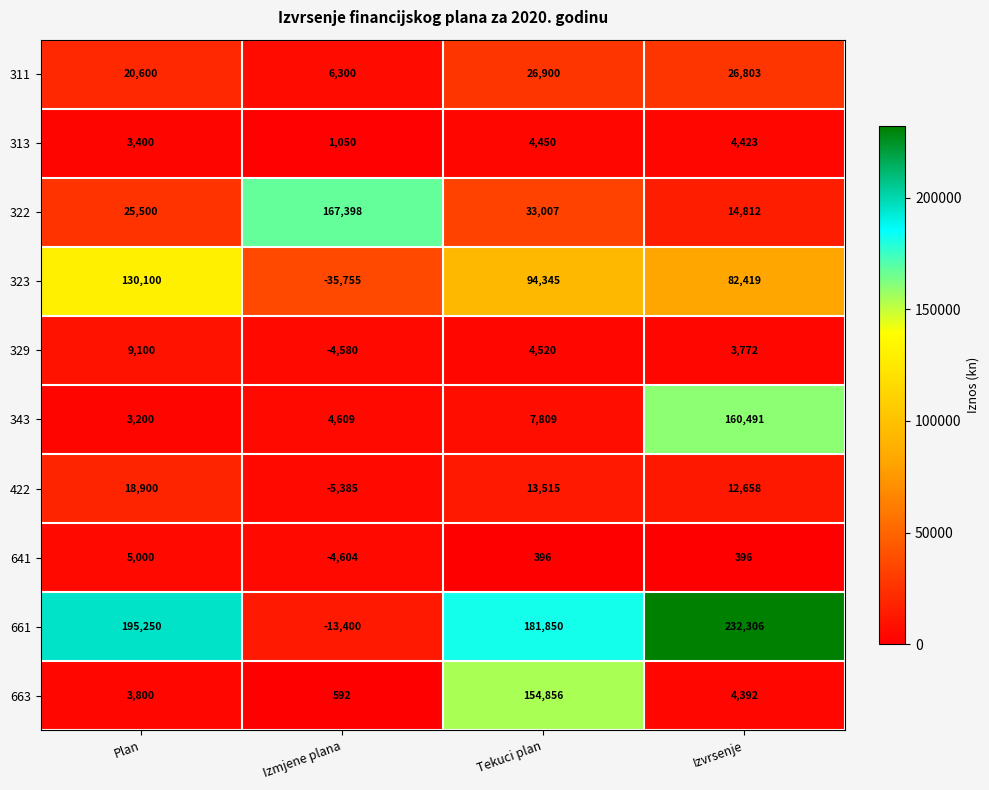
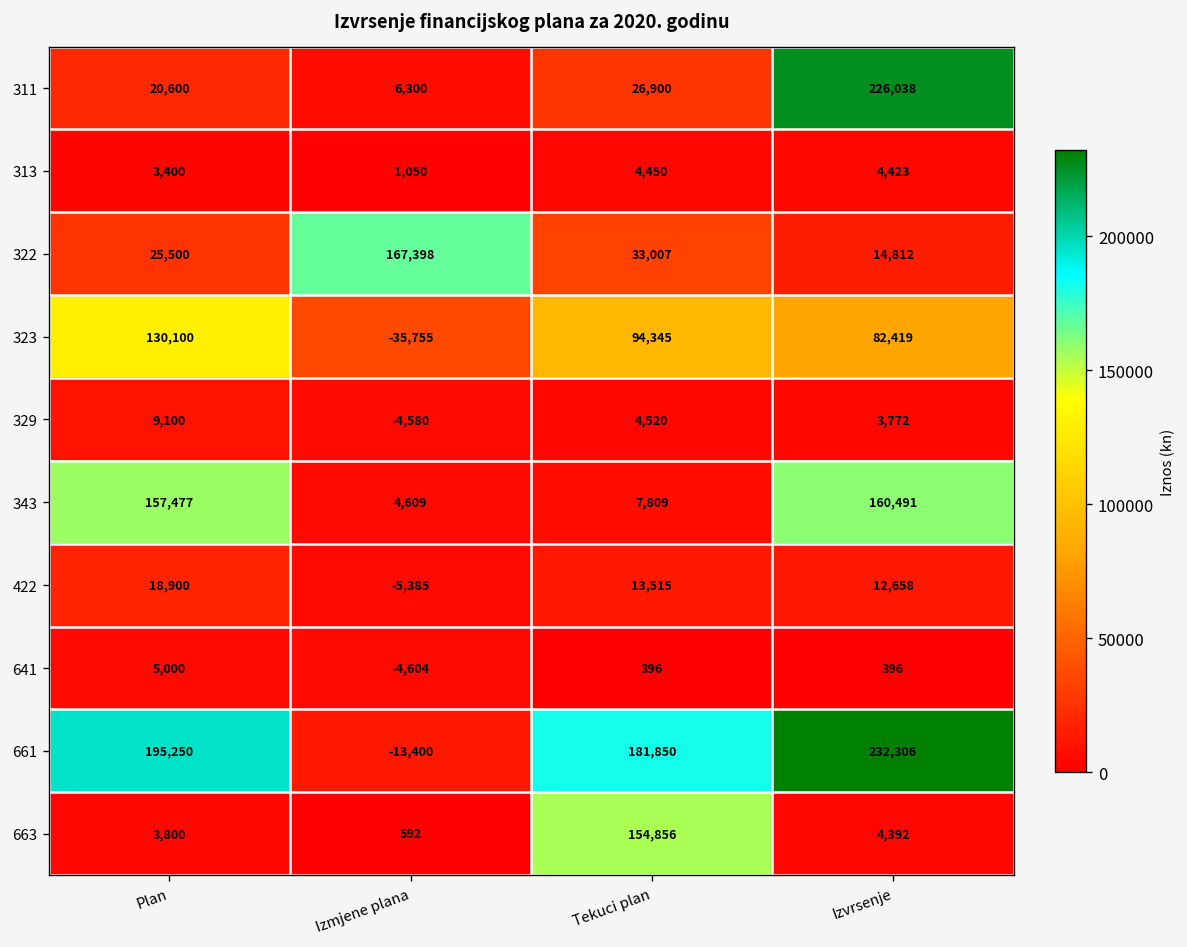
  {
    "311": {
      "Plan": "20,600",
      "Izmjene plana": "6,300",
      "Tekuci plan": "26,900",
-     "Izvrsenje": "26,803"
+     "Izvrsenje": "226,038"
    },
    "313": {
      "Plan": "3,400",
      "Izmjene plana": "1,050",
      "Tekuci plan": "4,450",
      "Izvrsenje": "4,423"
    },
    "322": {
      "Plan": "25,500",
      "Izmjene plana": "167,398",
      "Tekuci plan": "33,007",
      "Izvrsenje": "14,812"
    },
    "323": {
      "Plan": "130,100",
      "Izmjene plana": "-35,755",
      "Tekuci plan": "94,345",
      "Izvrsenje": "82,419"
    },
    "329": {
      "Plan": "9,100",
      "Izmjene plana": "-4,580",
      "Tekuci plan": "4,520",
      "Izvrsenje": "3,772"
    },
    "343": {
-     "Plan": "3,200",
+     "Plan": "157,477",
      "Izmjene plana": "4,609",
      "Tekuci plan": "7,809",
      "Izvrsenje": "160,491"
    },
    "422": {
      "Plan": "18,900",
      "Izmjene plana": "-5,385",
      "Tekuci plan": "13,515",
      "Izvrsenje": "12,658"
    },
    "641": {
      "Plan": "5,000",
      "Izmjene plana": "-4,604",
      "Tekuci plan": "396",
      "Izvrsenje": "396"
    },
    "661": {
      "Plan": "195,250",
      "Izmjene plana": "-13,400",
      "Tekuci plan": "181,850",
      "Izvrsenje": "232,306"
    },
    "663": {
      "Plan": "3,800",
      "Izmjene plana": "592",
      "Tekuci plan": "154,856",
      "Izvrsenje": "4,392"
    }
  }
